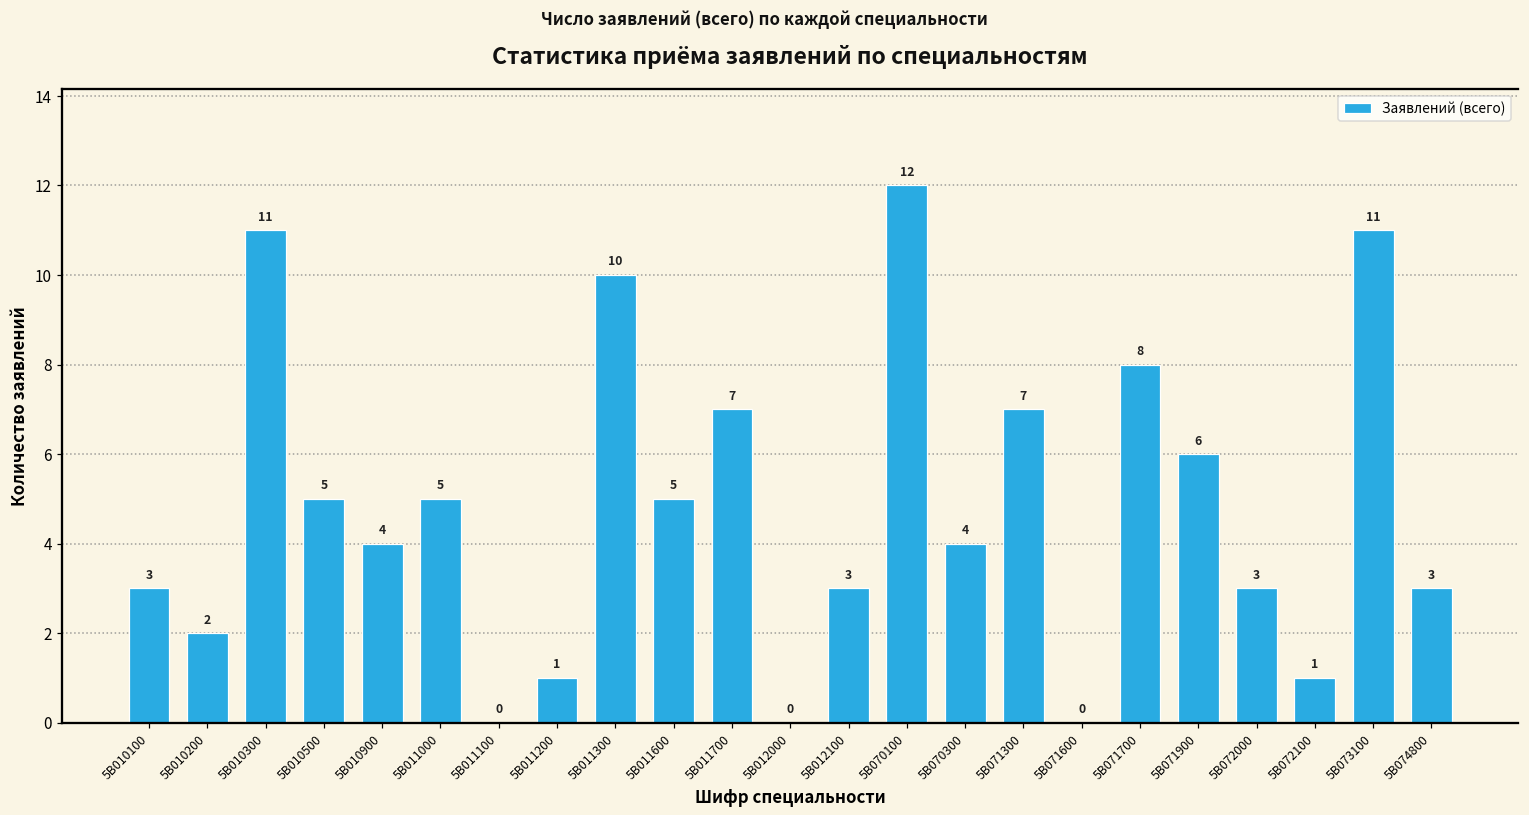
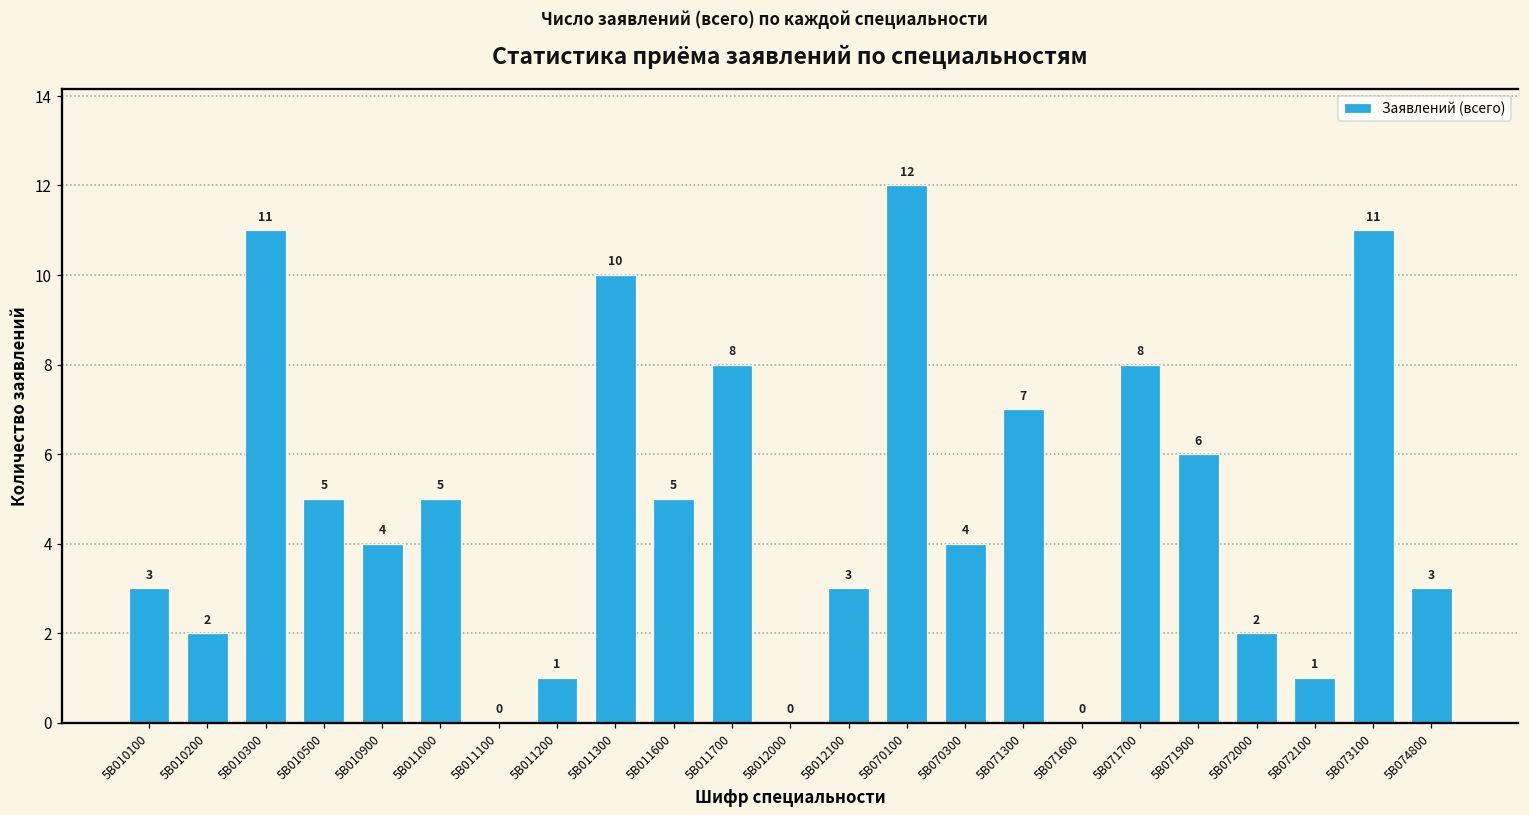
  {
    "5B010100": 3,
    "5B010200": 2,
    "5B010300": 11,
    "5B010500": 5,
    "5B010900": 4,
    "5B011000": 5,
    "5B011100": 0,
    "5B011200": 1,
    "5B011300": 10,
    "5B011600": 5,
-   "5B011700": 7,
+   "5B011700": 8,
    "5B012000": 0,
    "5B012100": 3,
    "5B070100": 12,
    "5B070300": 4,
    "5B071300": 7,
    "5B071600": 0,
    "5B071700": 8,
    "5B071900": 6,
-   "5B072000": 3,
+   "5B072000": 2,
    "5B072100": 1,
    "5B073100": 11,
    "5B074800": 3
  }
